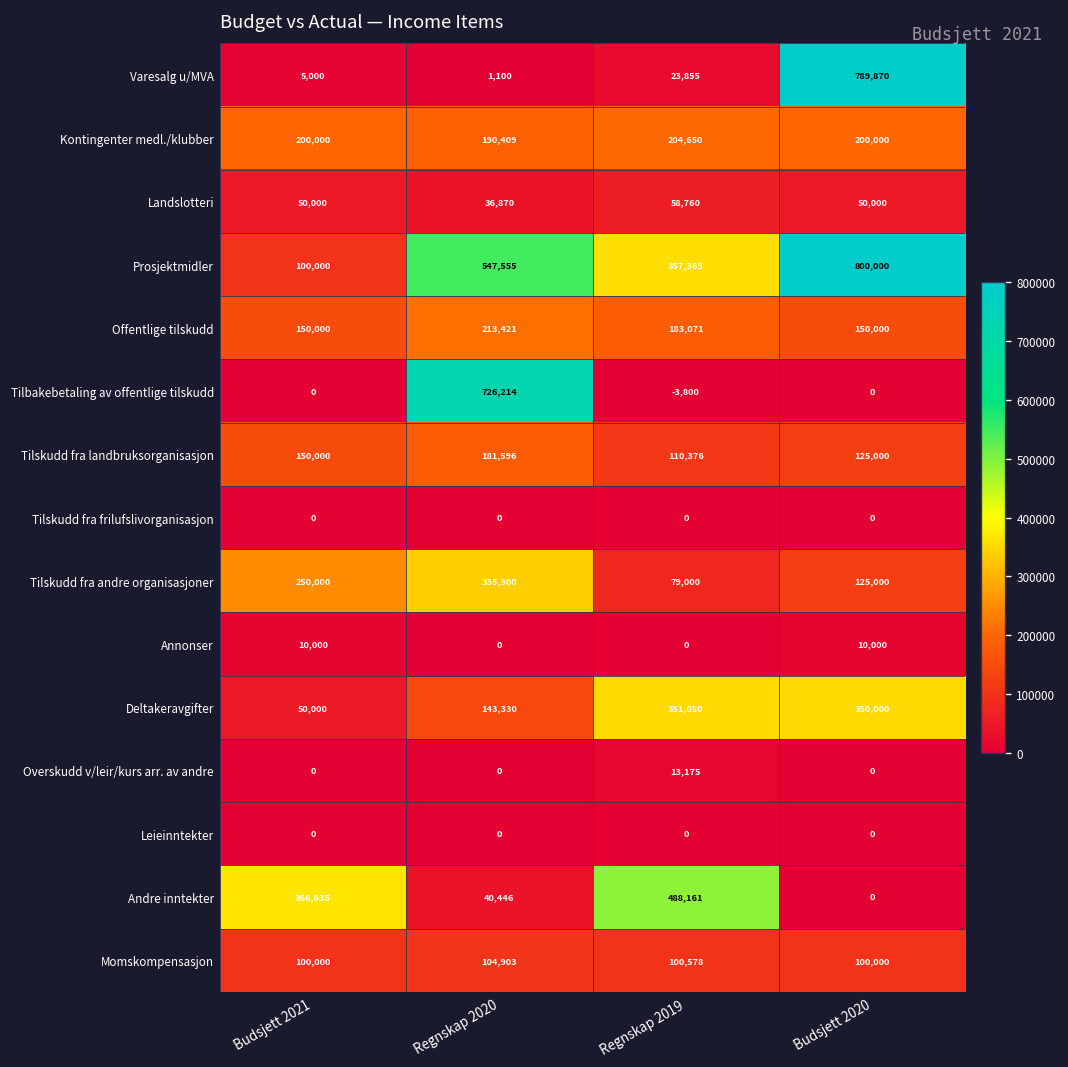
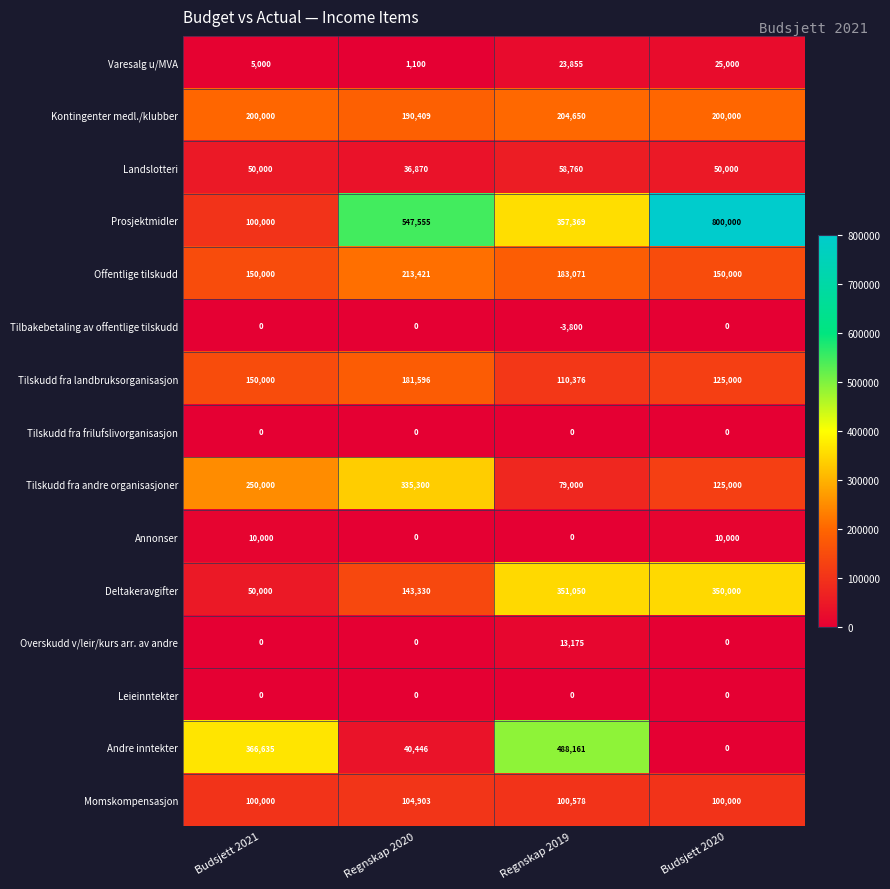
  {
    "Varesalg u/MVA": {
      "Budsjett 2021": "5,000",
      "Regnskap 2020": "1,100",
      "Regnskap 2019": "23,855",
-     "Budsjett 2020": "789,870"
+     "Budsjett 2020": "25,000"
    },
    "Kontingenter medl./klubber": {
      "Budsjett 2021": "200,000",
      "Regnskap 2020": "190,409",
      "Regnskap 2019": "204,650",
      "Budsjett 2020": "200,000"
    },
    "Landslotteri": {
      "Budsjett 2021": "50,000",
      "Regnskap 2020": "36,870",
      "Regnskap 2019": "58,760",
      "Budsjett 2020": "50,000"
    },
    "Prosjektmidler": {
      "Budsjett 2021": "100,000",
      "Regnskap 2020": "547,555",
      "Regnskap 2019": "357,369",
      "Budsjett 2020": "800,000"
    },
    "Offentlige tilskudd": {
      "Budsjett 2021": "150,000",
      "Regnskap 2020": "213,421",
      "Regnskap 2019": "183,071",
      "Budsjett 2020": "150,000"
    },
    "Tilbakebetaling av offentlige tilskudd": {
      "Budsjett 2021": "0",
-     "Regnskap 2020": "726,214",
+     "Regnskap 2020": "0",
      "Regnskap 2019": "-3,800",
      "Budsjett 2020": "0"
    },
    "Tilskudd fra landbruksorganisasjon": {
      "Budsjett 2021": "150,000",
      "Regnskap 2020": "181,596",
      "Regnskap 2019": "110,376",
      "Budsjett 2020": "125,000"
    },
    "Tilskudd fra frilufslivorganisasjon": {
      "Budsjett 2021": "0",
      "Regnskap 2020": "0",
      "Regnskap 2019": "0",
      "Budsjett 2020": "0"
    },
    "Tilskudd fra andre organisasjoner": {
      "Budsjett 2021": "250,000",
      "Regnskap 2020": "335,300",
      "Regnskap 2019": "79,000",
      "Budsjett 2020": "125,000"
    },
    "Annonser": {
      "Budsjett 2021": "10,000",
      "Regnskap 2020": "0",
      "Regnskap 2019": "0",
      "Budsjett 2020": "10,000"
    },
    "Deltakeravgifter": {
      "Budsjett 2021": "50,000",
      "Regnskap 2020": "143,330",
      "Regnskap 2019": "351,050",
      "Budsjett 2020": "350,000"
    },
    "Overskudd v/leir/kurs arr. av andre": {
      "Budsjett 2021": "0",
      "Regnskap 2020": "0",
      "Regnskap 2019": "13,175",
      "Budsjett 2020": "0"
    },
    "Leieinntekter": {
      "Budsjett 2021": "0",
      "Regnskap 2020": "0",
      "Regnskap 2019": "0",
      "Budsjett 2020": "0"
    },
    "Andre inntekter": {
      "Budsjett 2021": "366,635",
      "Regnskap 2020": "40,446",
      "Regnskap 2019": "488,161",
      "Budsjett 2020": "0"
    },
    "Momskompensasjon": {
      "Budsjett 2021": "100,000",
      "Regnskap 2020": "104,903",
      "Regnskap 2019": "100,578",
      "Budsjett 2020": "100,000"
    }
  }
